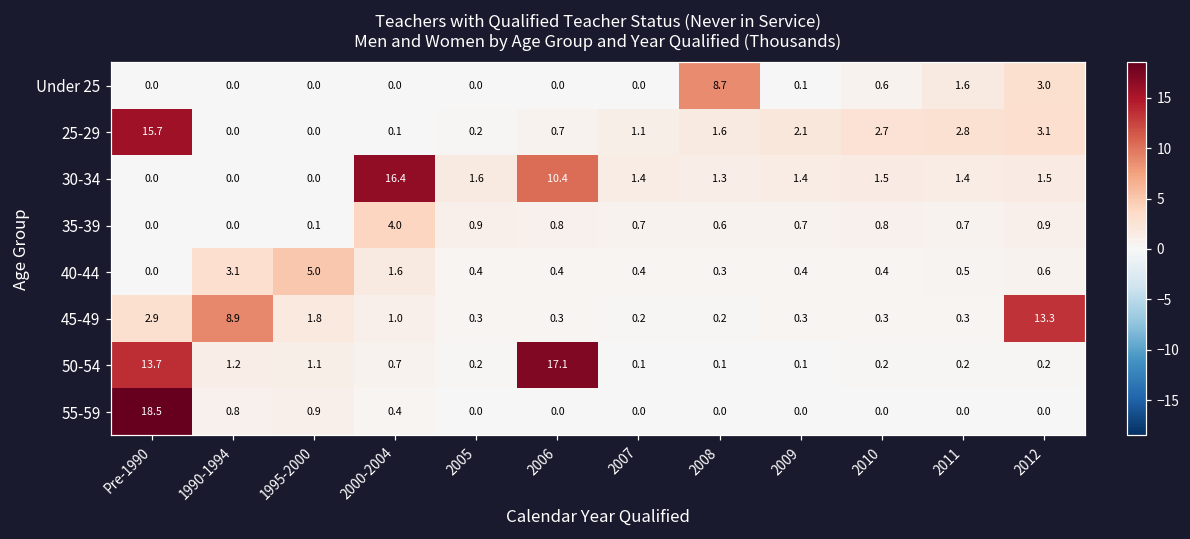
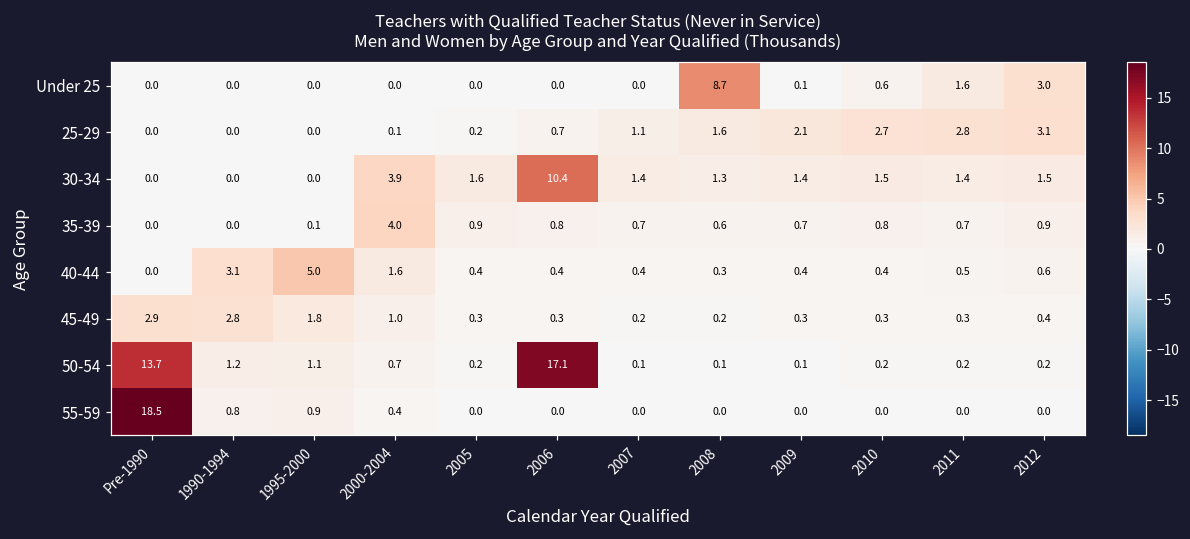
  {
    "Under 25": {
      "Pre-1990": 0.0,
      "1990-1994": 0.0,
      "1995-2000": 0.0,
      "2000-2004": 0.0,
      "2005": 0.0,
      "2006": 0.0,
      "2007": 0.0,
      "2008": 8.7,
      "2009": 0.1,
      "2010": 0.6,
      "2011": 1.6,
      "2012": 3.0
    },
    "25-29": {
-     "Pre-1990": 15.7,
+     "Pre-1990": 0.0,
      "1990-1994": 0.0,
      "1995-2000": 0.0,
      "2000-2004": 0.1,
      "2005": 0.2,
      "2006": 0.7,
      "2007": 1.1,
      "2008": 1.6,
      "2009": 2.1,
      "2010": 2.7,
      "2011": 2.8,
      "2012": 3.1
    },
    "30-34": {
      "Pre-1990": 0.0,
      "1990-1994": 0.0,
      "1995-2000": 0.0,
-     "2000-2004": 16.4,
+     "2000-2004": 3.9,
      "2005": 1.6,
      "2006": 10.4,
      "2007": 1.4,
      "2008": 1.3,
      "2009": 1.4,
      "2010": 1.5,
      "2011": 1.4,
      "2012": 1.5
    },
    "35-39": {
      "Pre-1990": 0.0,
      "1990-1994": 0.0,
      "1995-2000": 0.1,
      "2000-2004": 4.0,
      "2005": 0.9,
      "2006": 0.8,
      "2007": 0.7,
      "2008": 0.6,
      "2009": 0.7,
      "2010": 0.8,
      "2011": 0.7,
      "2012": 0.9
    },
    "40-44": {
      "Pre-1990": 0.0,
      "1990-1994": 3.1,
      "1995-2000": 5.0,
      "2000-2004": 1.6,
      "2005": 0.4,
      "2006": 0.4,
      "2007": 0.4,
      "2008": 0.3,
      "2009": 0.4,
      "2010": 0.4,
      "2011": 0.5,
      "2012": 0.6
    },
    "45-49": {
      "Pre-1990": 2.9,
-     "1990-1994": 8.9,
+     "1990-1994": 2.8,
      "1995-2000": 1.8,
      "2000-2004": 1.0,
      "2005": 0.3,
      "2006": 0.3,
      "2007": 0.2,
      "2008": 0.2,
      "2009": 0.3,
      "2010": 0.3,
      "2011": 0.3,
-     "2012": 13.3
+     "2012": 0.4
    },
    "50-54": {
      "Pre-1990": 13.7,
      "1990-1994": 1.2,
      "1995-2000": 1.1,
      "2000-2004": 0.7,
      "2005": 0.2,
      "2006": 17.1,
      "2007": 0.1,
      "2008": 0.1,
      "2009": 0.1,
      "2010": 0.2,
      "2011": 0.2,
      "2012": 0.2
    },
    "55-59": {
      "Pre-1990": 18.5,
      "1990-1994": 0.8,
      "1995-2000": 0.9,
      "2000-2004": 0.4,
      "2005": 0.0,
      "2006": 0.0,
      "2007": 0.0,
      "2008": 0.0,
      "2009": 0.0,
      "2010": 0.0,
      "2011": 0.0,
      "2012": 0.0
    }
  }
